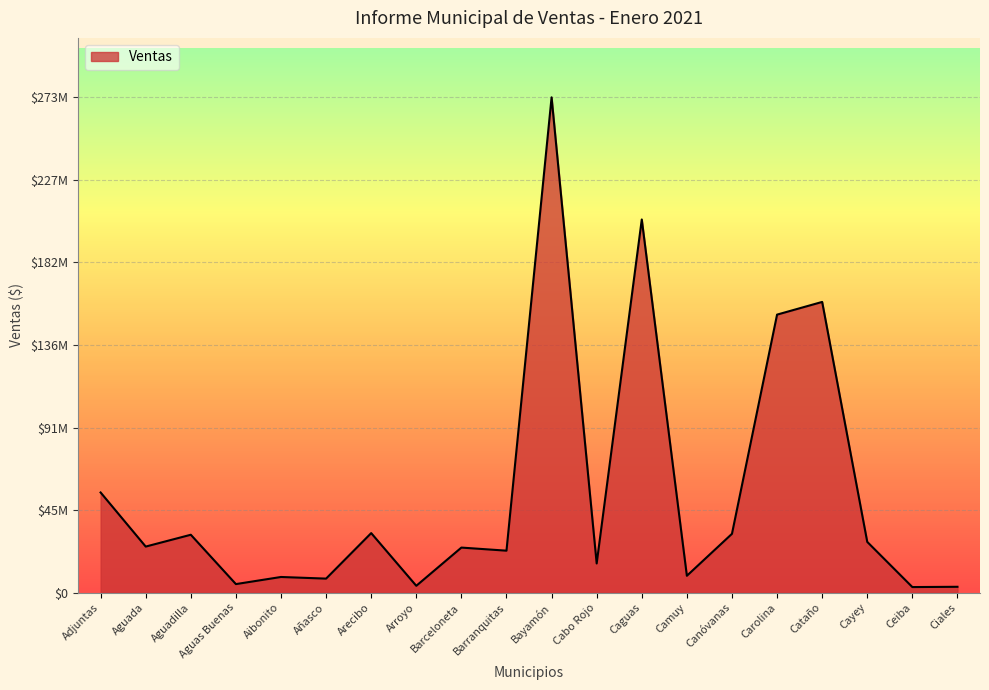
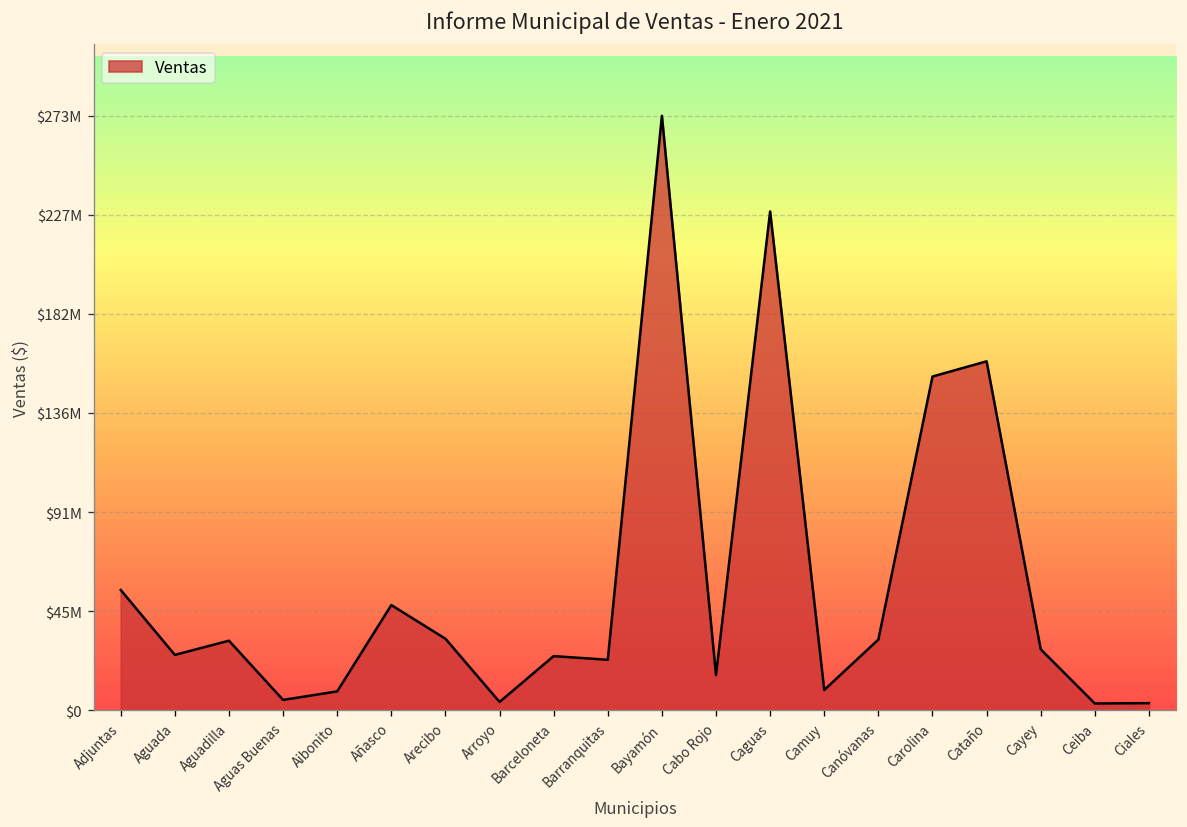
  {
    "Adjuntas": "$55000000",
    "Aguada": "$25000000",
    "Aguadilla": "$32000000",
    "Aguas Buenas": "$5000000",
    "Aibonito": "$9000000",
-   "Añasco": "$8000000",
+   "Añasco": "$48000000",
    "Arecibo": "$33000000",
    "Arroyo": "$4000000",
    "Barceloneta": "$25000000",
    "Barranquitas": "$23000000",
    "Bayamón": "$273000000",
    "Cabo Rojo": "$16000000",
-   "Caguas": "$206000000",
+   "Caguas": "$229000000",
    "Camuy": "$9000000",
    "Canóvanas": "$32000000",
    "Carolina": "$153000000",
    "Cataño": "$160000000",
    "Cayey": "$28000000",
    "Ceiba": "$3000000",
    "Ciales": "$3000000"
  }
